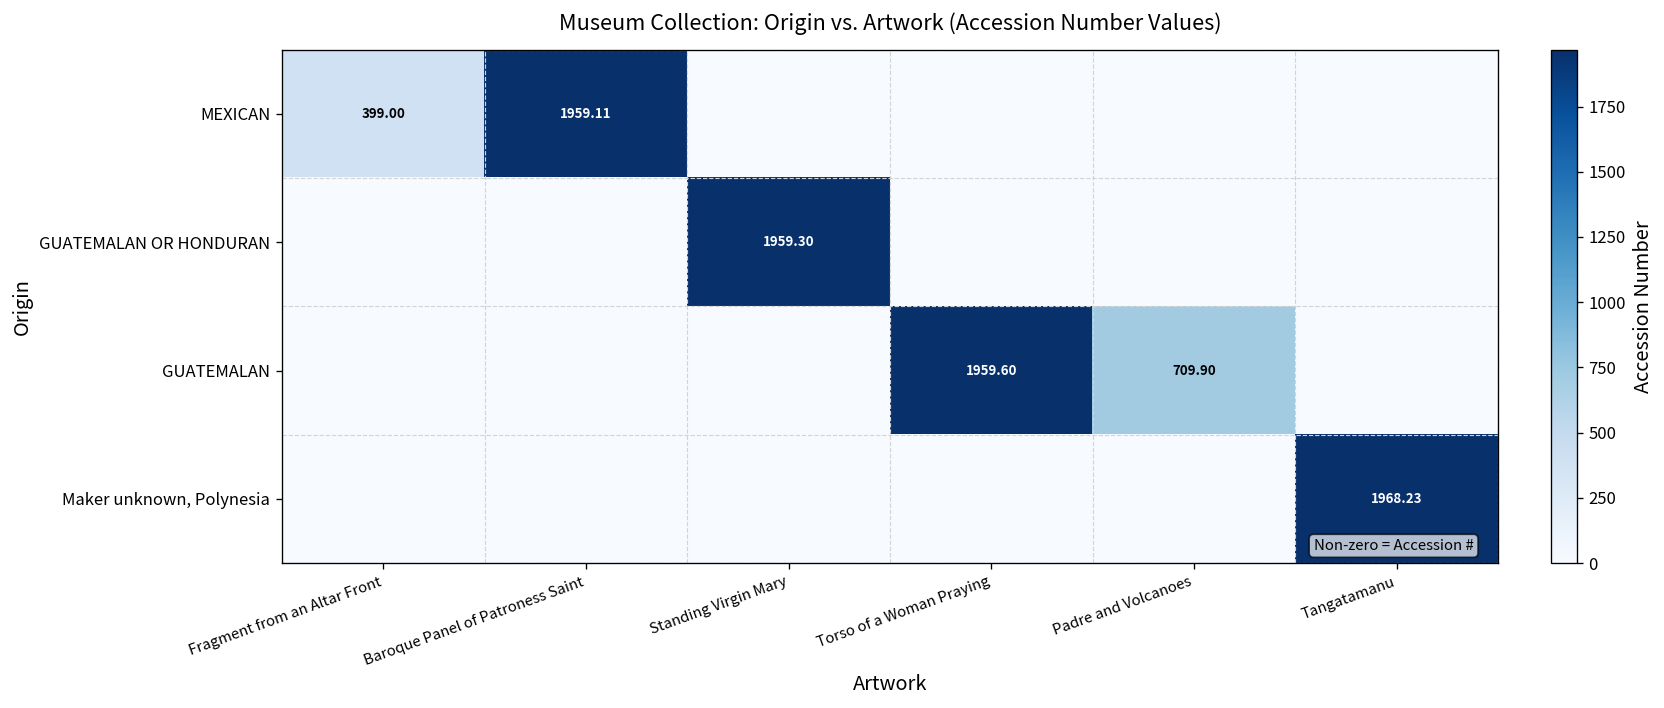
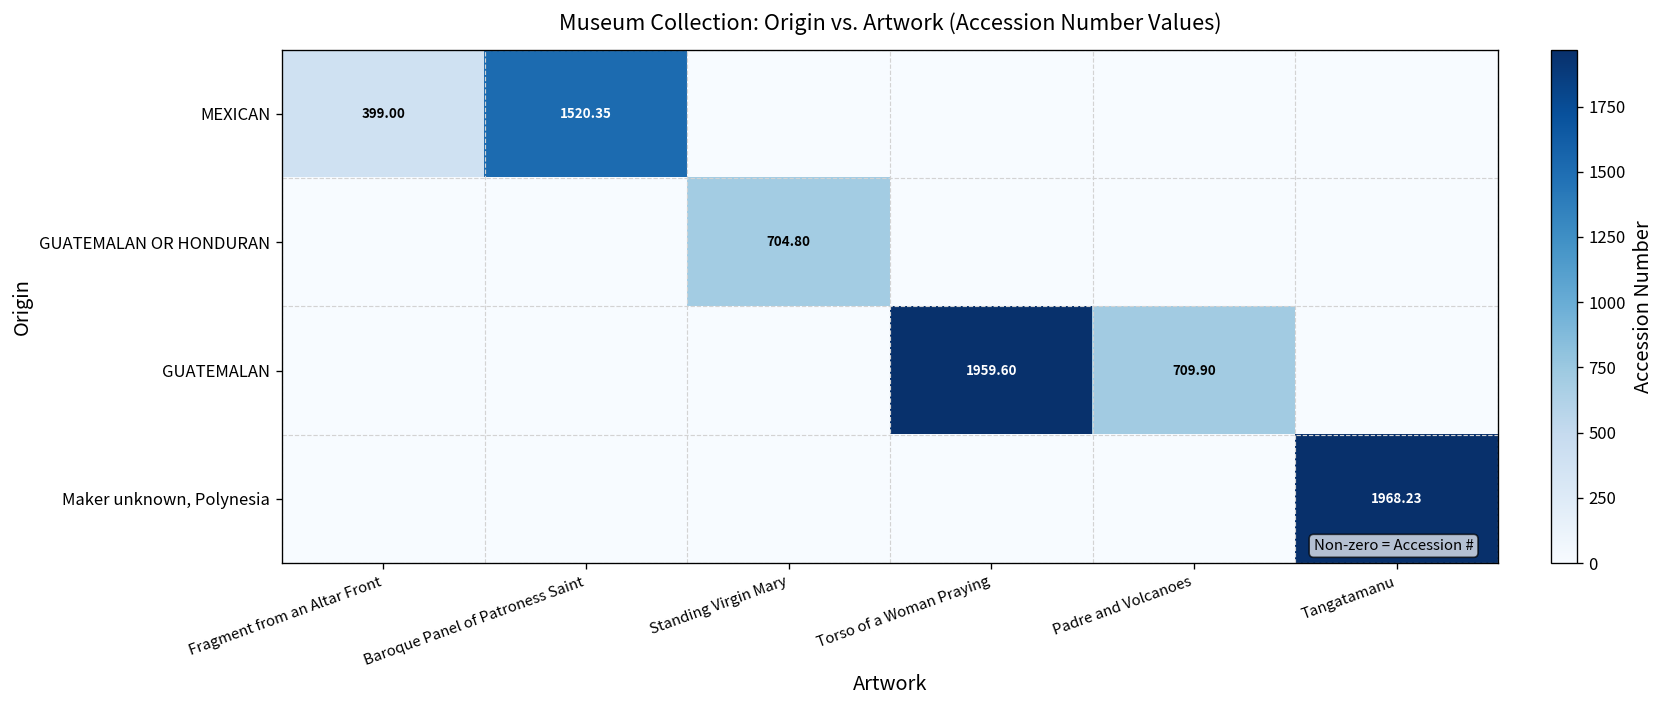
  {
    "MEXICAN": {
      "Fragment from an Altar Front": 399.00,
-     "Baroque Panel of Patroness Saint": 1959.11
+     "Baroque Panel of Patroness Saint": 1520.35
    },
    "GUATEMALAN OR HONDURAN": {
-     "Standing Virgin Mary": 1959.30
+     "Standing Virgin Mary": 704.80
    },
    "GUATEMALAN": {
      "Torso of a Woman Praying": 1959.60,
      "Padre and Volcanoes": 709.90
    },
    "Maker unknown, Polynesia": {
      "Tangatamanu": 1968.23
    }
  }
